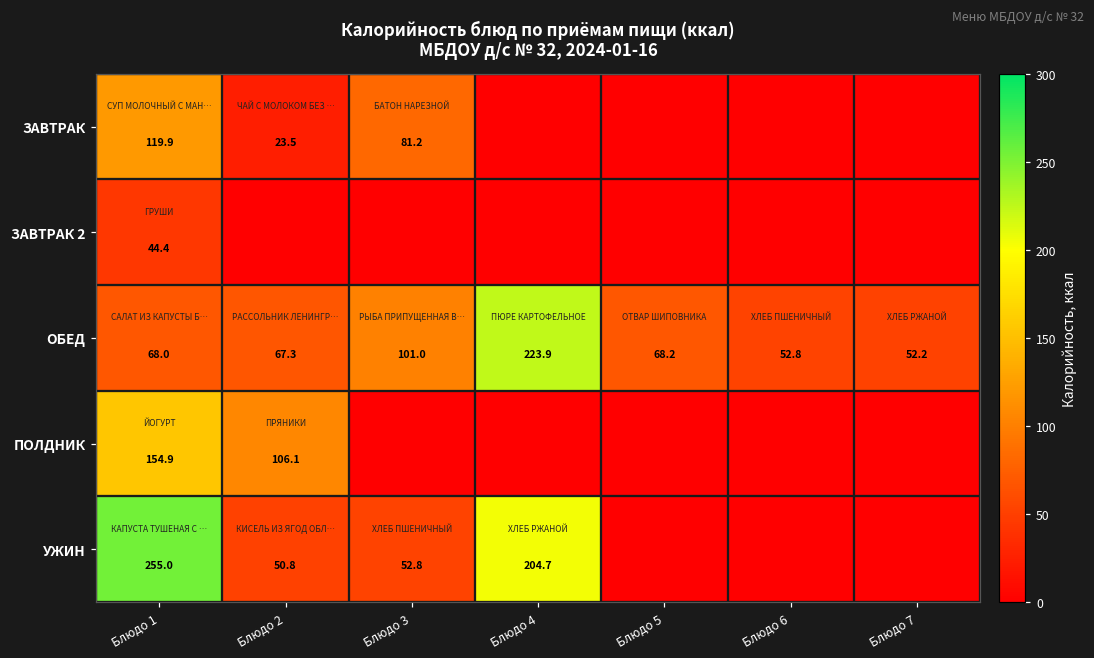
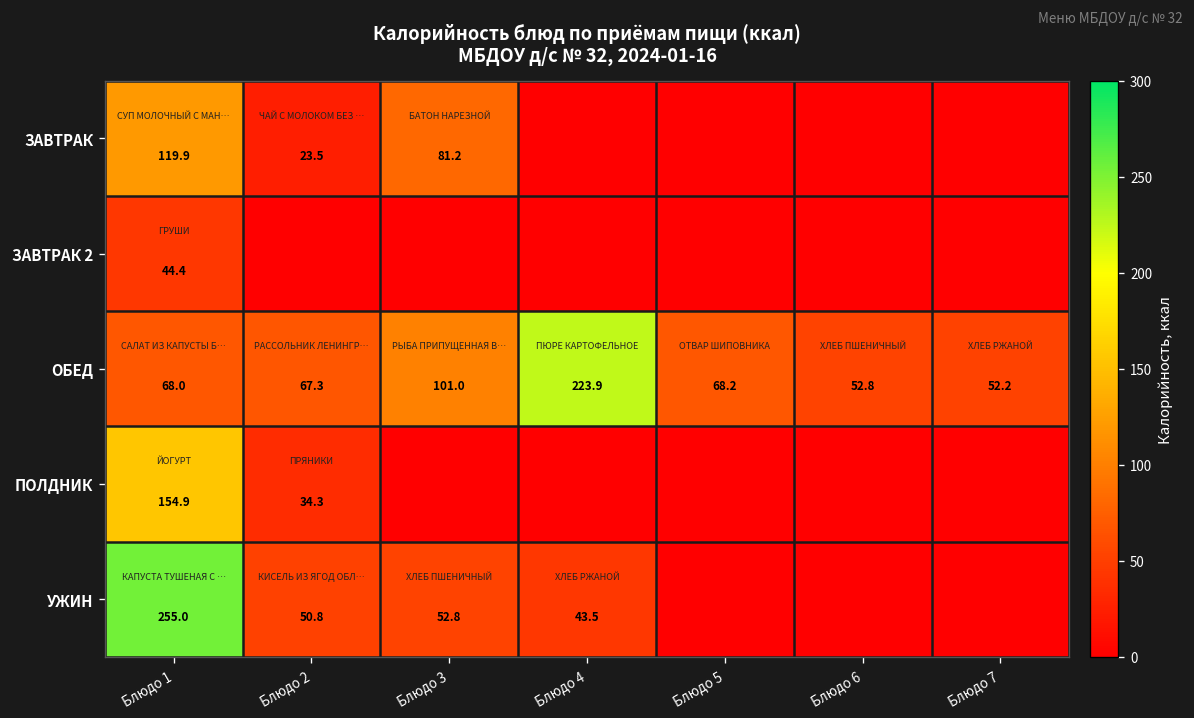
  {
    "ПОЛДНИК": {
-     "Блюдо 2": 106.1
+     "Блюдо 2": 34.3
    },
    "УЖИН": {
-     "Блюдо 4": 204.7
+     "Блюдо 4": 43.5
    }
  }
